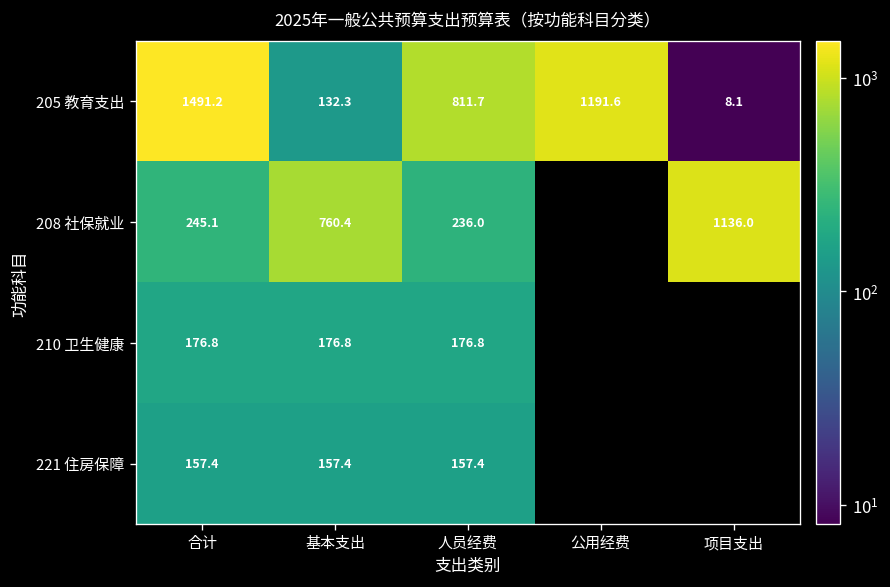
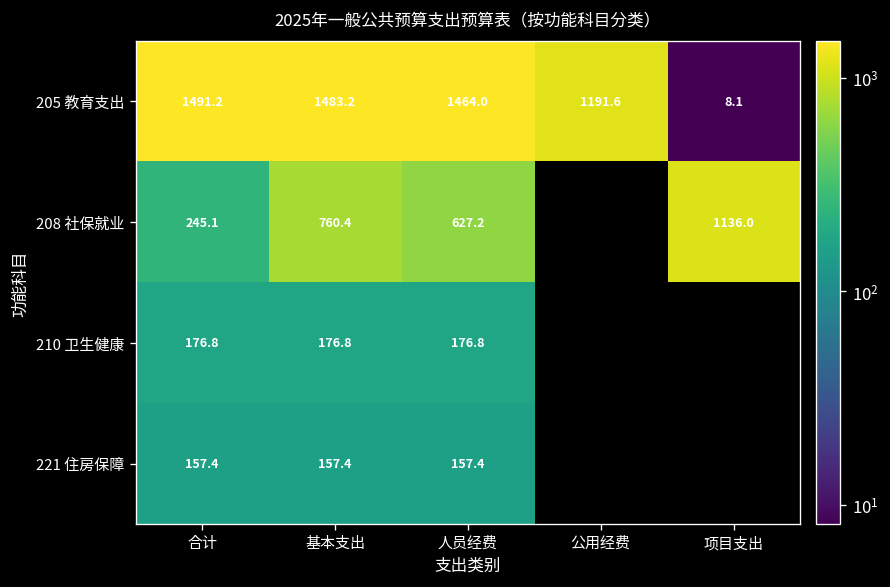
  {
    "205 教育支出": {
      "合计": 1491.2,
-     "基本支出": 132.3,
-     "人员经费": 811.7,
+     "基本支出": 1483.2,
+     "人员经费": 1464.0,
      "公用经费": 1191.6,
      "项目支出": 8.1
    },
    "208 社保就业": {
      "合计": 245.1,
      "基本支出": 760.4,
-     "人员经费": 236.0,
+     "人员经费": 627.2,
      "项目支出": 1136.0
    },
    "210 卫生健康": {
      "合计": 176.8,
      "基本支出": 176.8,
      "人员经费": 176.8
    },
    "221 住房保障": {
      "合计": 157.4,
      "基本支出": 157.4,
      "人员经费": 157.4
    }
  }
